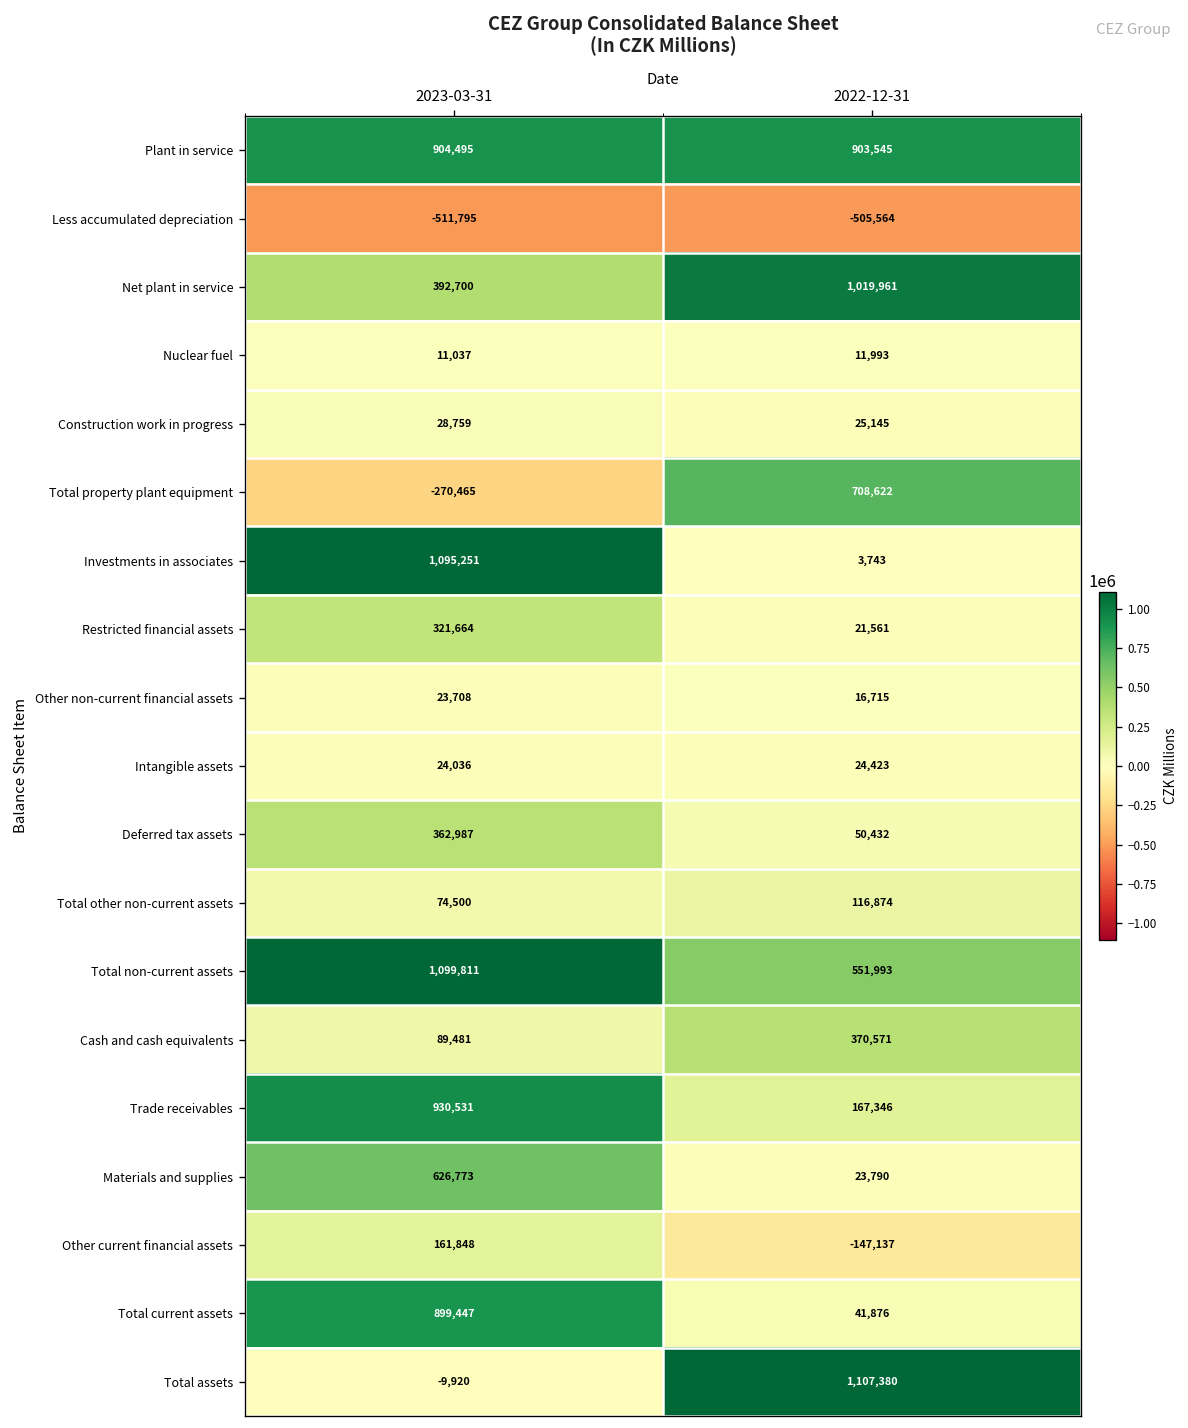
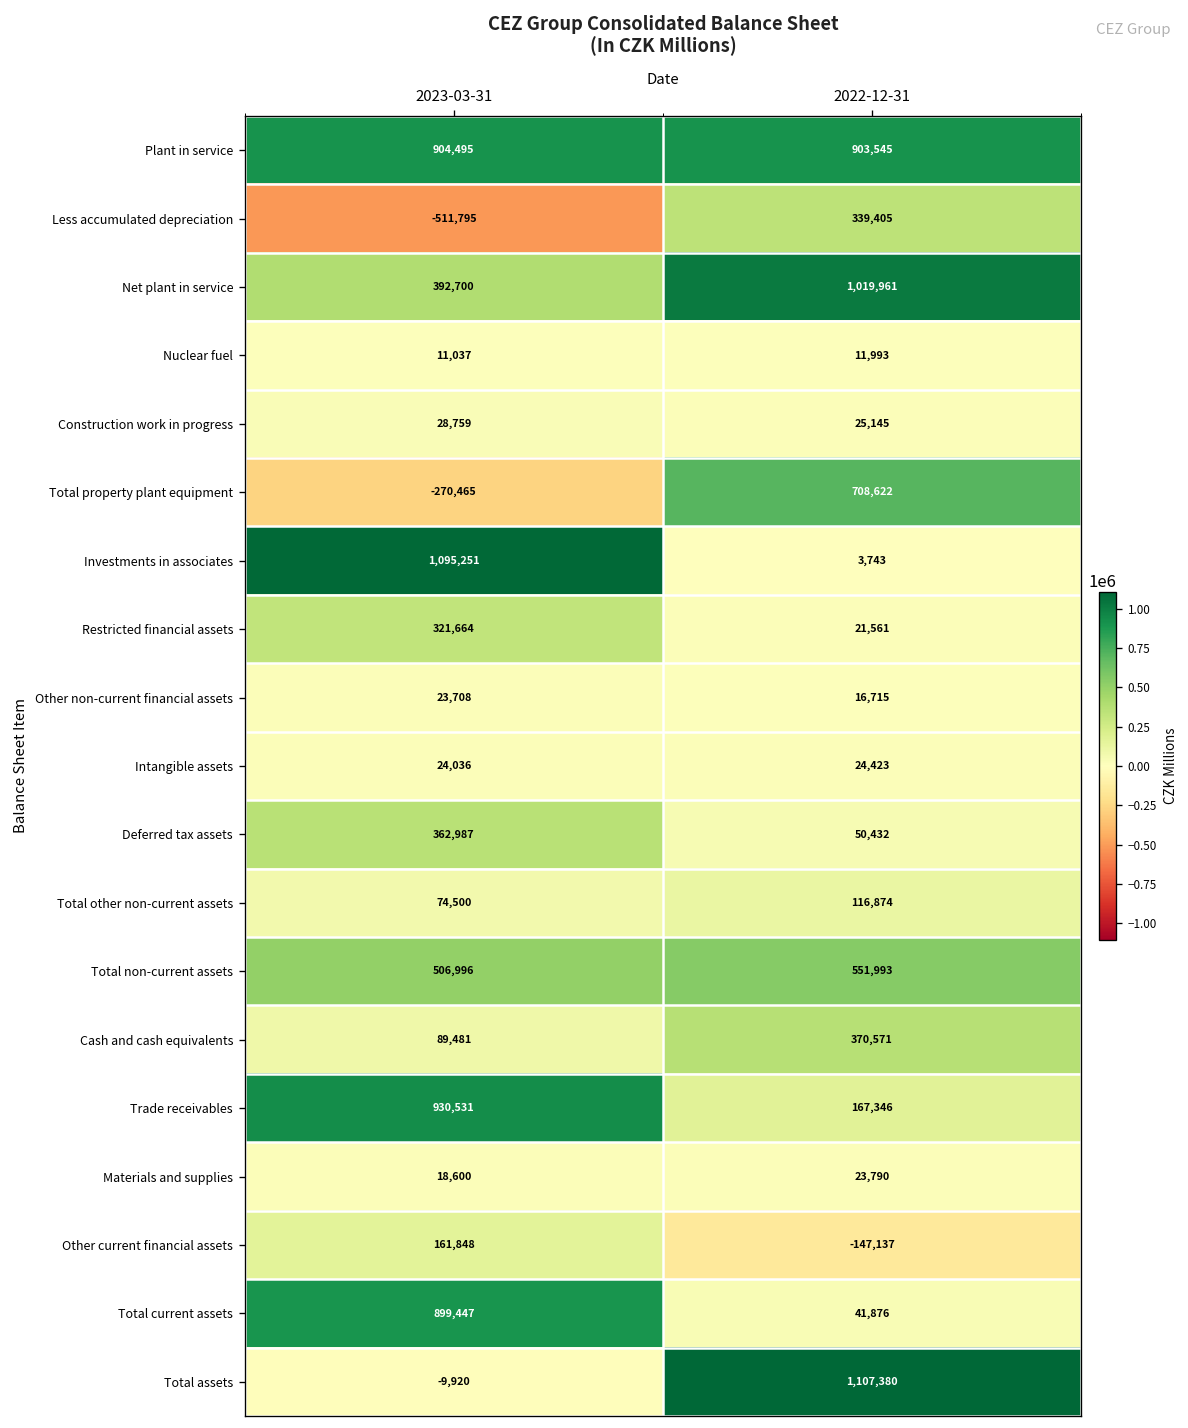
  {
    "Plant in service": {
      "2023-03-31": "904,495",
      "2022-12-31": "903,545"
    },
    "Less accumulated depreciation": {
      "2023-03-31": "-511,795",
-     "2022-12-31": "-505,564"
+     "2022-12-31": "339,405"
    },
    "Net plant in service": {
      "2023-03-31": "392,700",
      "2022-12-31": "1,019,961"
    },
    "Nuclear fuel": {
      "2023-03-31": "11,037",
      "2022-12-31": "11,993"
    },
    "Construction work in progress": {
      "2023-03-31": "28,759",
      "2022-12-31": "25,145"
    },
    "Total property plant equipment": {
      "2023-03-31": "-270,465",
      "2022-12-31": "708,622"
    },
    "Investments in associates": {
      "2023-03-31": "1,095,251",
      "2022-12-31": "3,743"
    },
    "Restricted financial assets": {
      "2023-03-31": "321,664",
      "2022-12-31": "21,561"
    },
    "Other non-current financial assets": {
      "2023-03-31": "23,708",
      "2022-12-31": "16,715"
    },
    "Intangible assets": {
      "2023-03-31": "24,036",
      "2022-12-31": "24,423"
    },
    "Deferred tax assets": {
      "2023-03-31": "362,987",
      "2022-12-31": "50,432"
    },
    "Total other non-current assets": {
      "2023-03-31": "74,500",
      "2022-12-31": "116,874"
    },
    "Total non-current assets": {
-     "2023-03-31": "1,099,811",
+     "2023-03-31": "506,996",
      "2022-12-31": "551,993"
    },
    "Cash and cash equivalents": {
      "2023-03-31": "89,481",
      "2022-12-31": "370,571"
    },
    "Trade receivables": {
      "2023-03-31": "930,531",
      "2022-12-31": "167,346"
    },
    "Materials and supplies": {
-     "2023-03-31": "626,773",
+     "2023-03-31": "18,600",
      "2022-12-31": "23,790"
    },
    "Other current financial assets": {
      "2023-03-31": "161,848",
      "2022-12-31": "-147,137"
    },
    "Total current assets": {
      "2023-03-31": "899,447",
      "2022-12-31": "41,876"
    },
    "Total assets": {
      "2023-03-31": "-9,920",
      "2022-12-31": "1,107,380"
    }
  }
